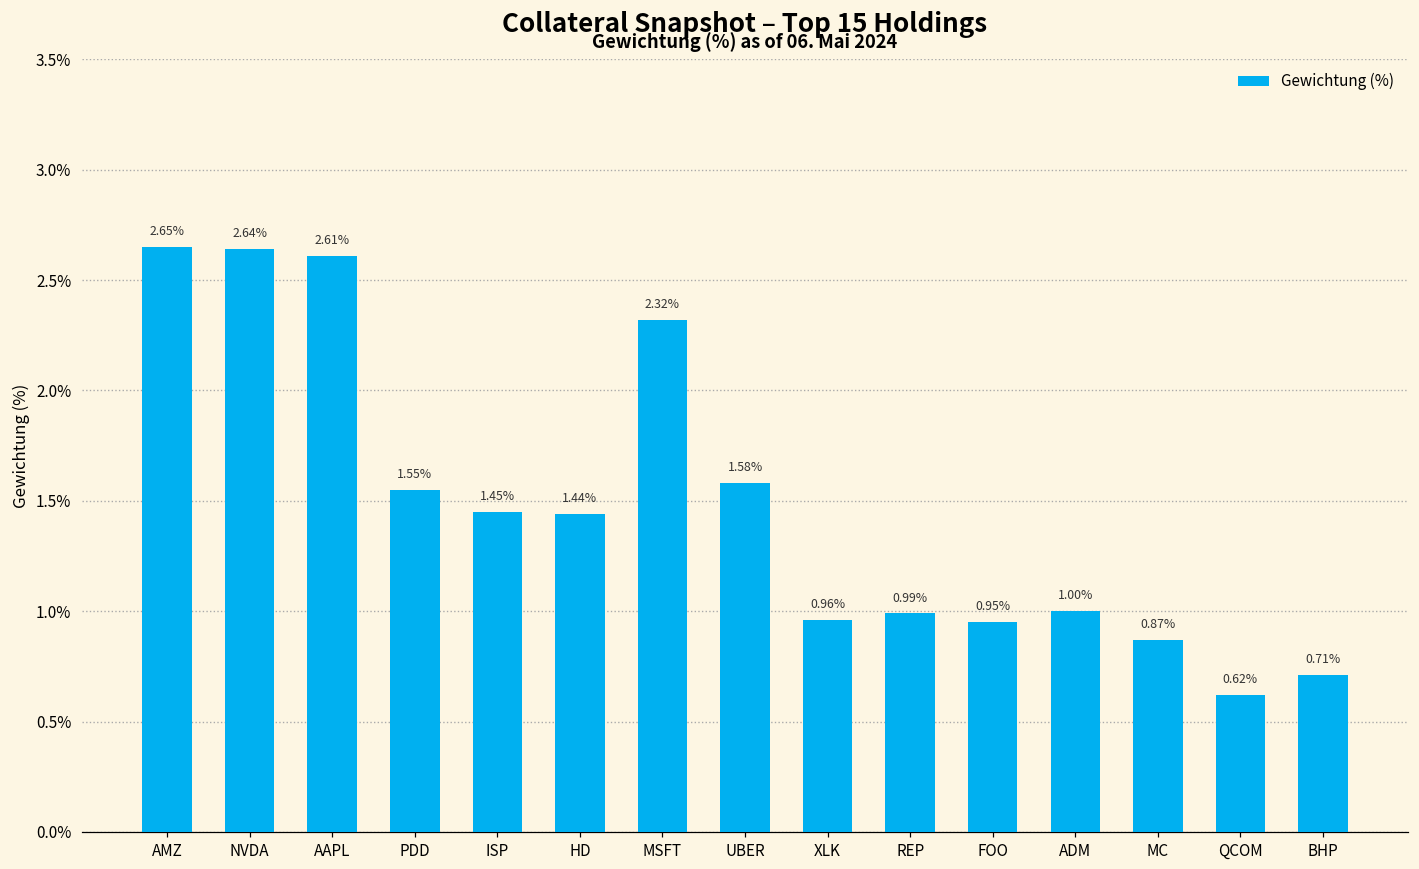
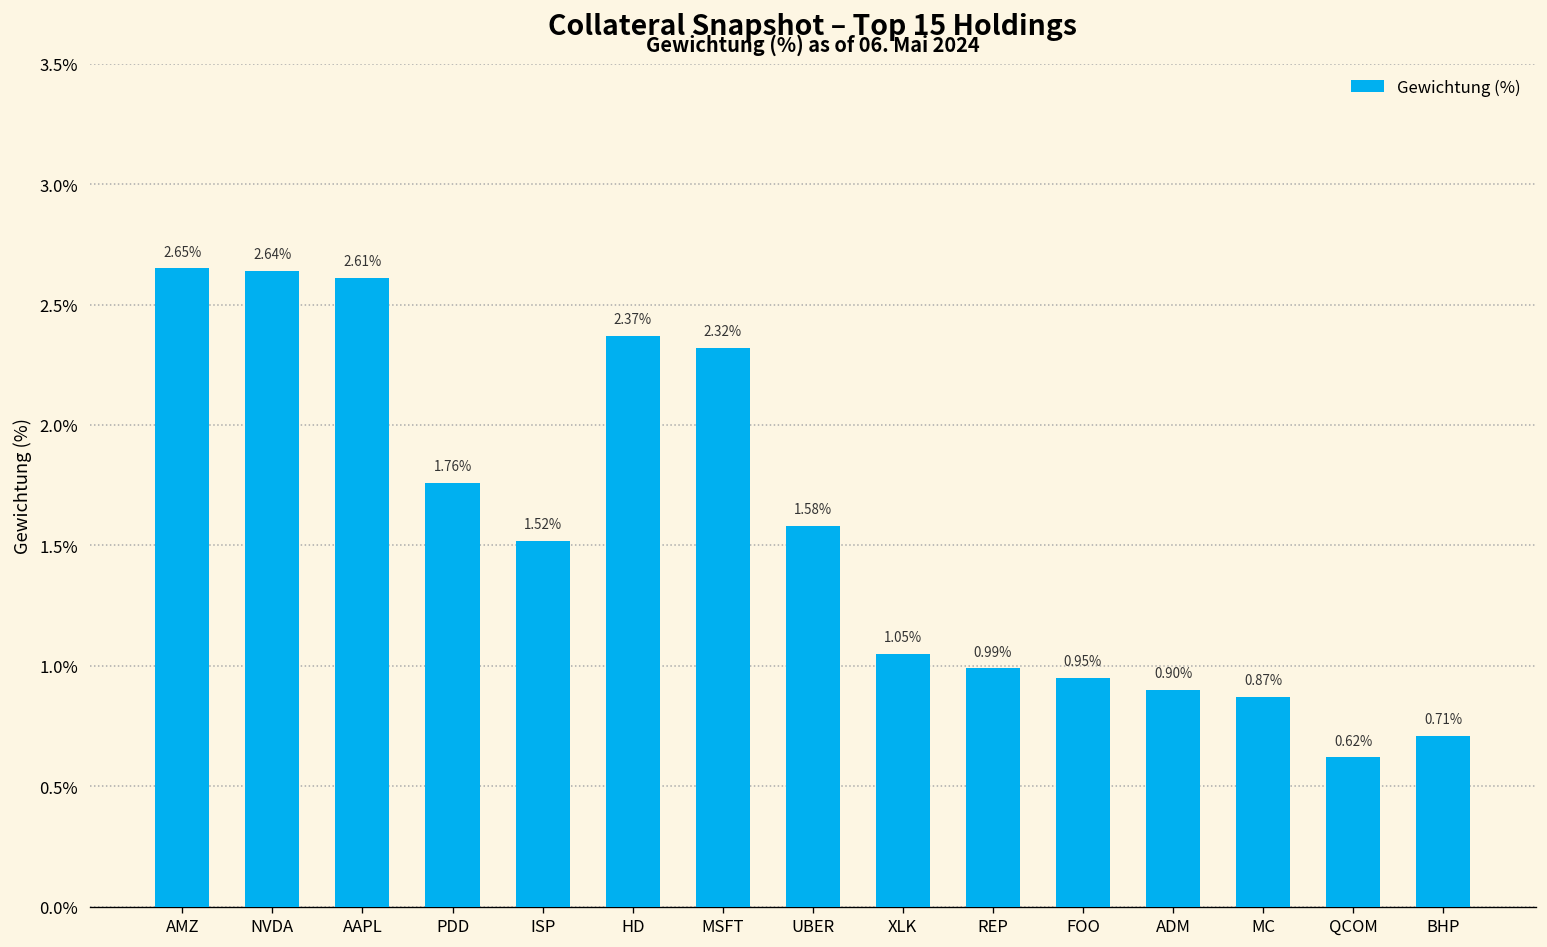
  {
    "AMZ": "2.65%",
    "NVDA": "2.64%",
    "AAPL": "2.61%",
-   "PDD": "1.55%",
-   "ISP": "1.45%",
-   "HD": "1.44%",
+   "PDD": "1.76%",
+   "ISP": "1.52%",
+   "HD": "2.37%",
    "MSFT": "2.32%",
    "UBER": "1.58%",
-   "XLK": "0.96%",
+   "XLK": "1.05%",
    "REP": "0.99%",
    "FOO": "0.95%",
-   "ADM": "1.00%",
+   "ADM": "0.90%",
    "MC": "0.87%",
    "QCOM": "0.62%",
    "BHP": "0.71%"
  }
